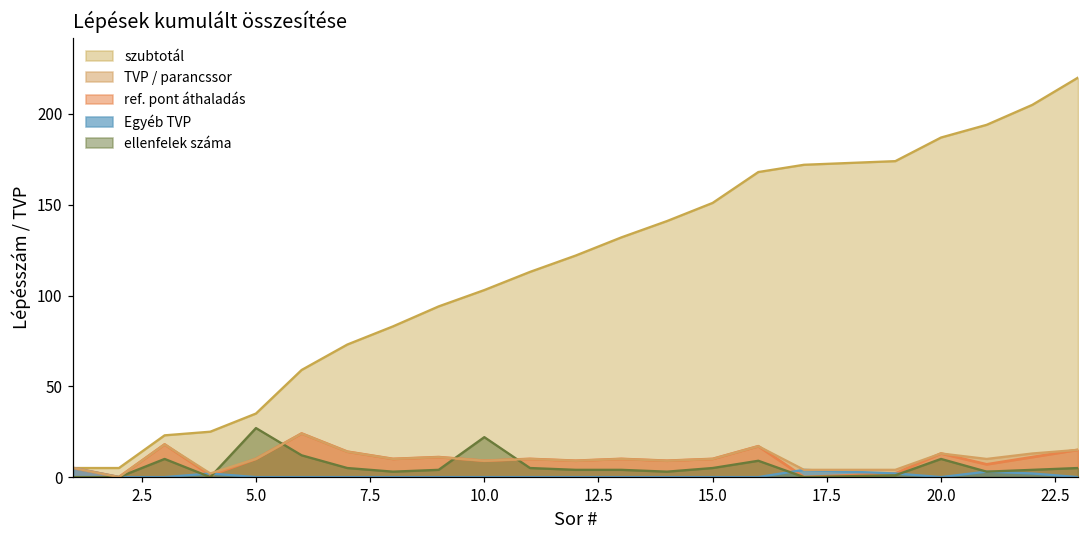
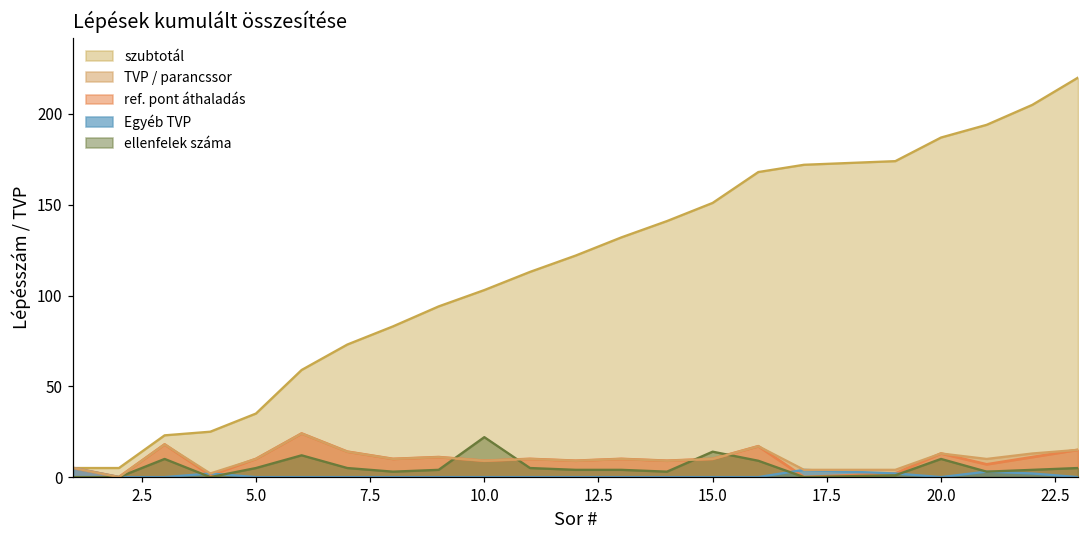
  {
    "Egyéb TVP": {
      "5.0": 0,
      "10.0": 0,
      "15.0": 0,
      "20.0": 0
    },
    "ellenfelek száma": {
-     "5.0": 27,
+     "5.0": 5,
      "10.0": 22,
-     "15.0": 5,
+     "15.0": 14,
      "20.0": 10
    }
  }
